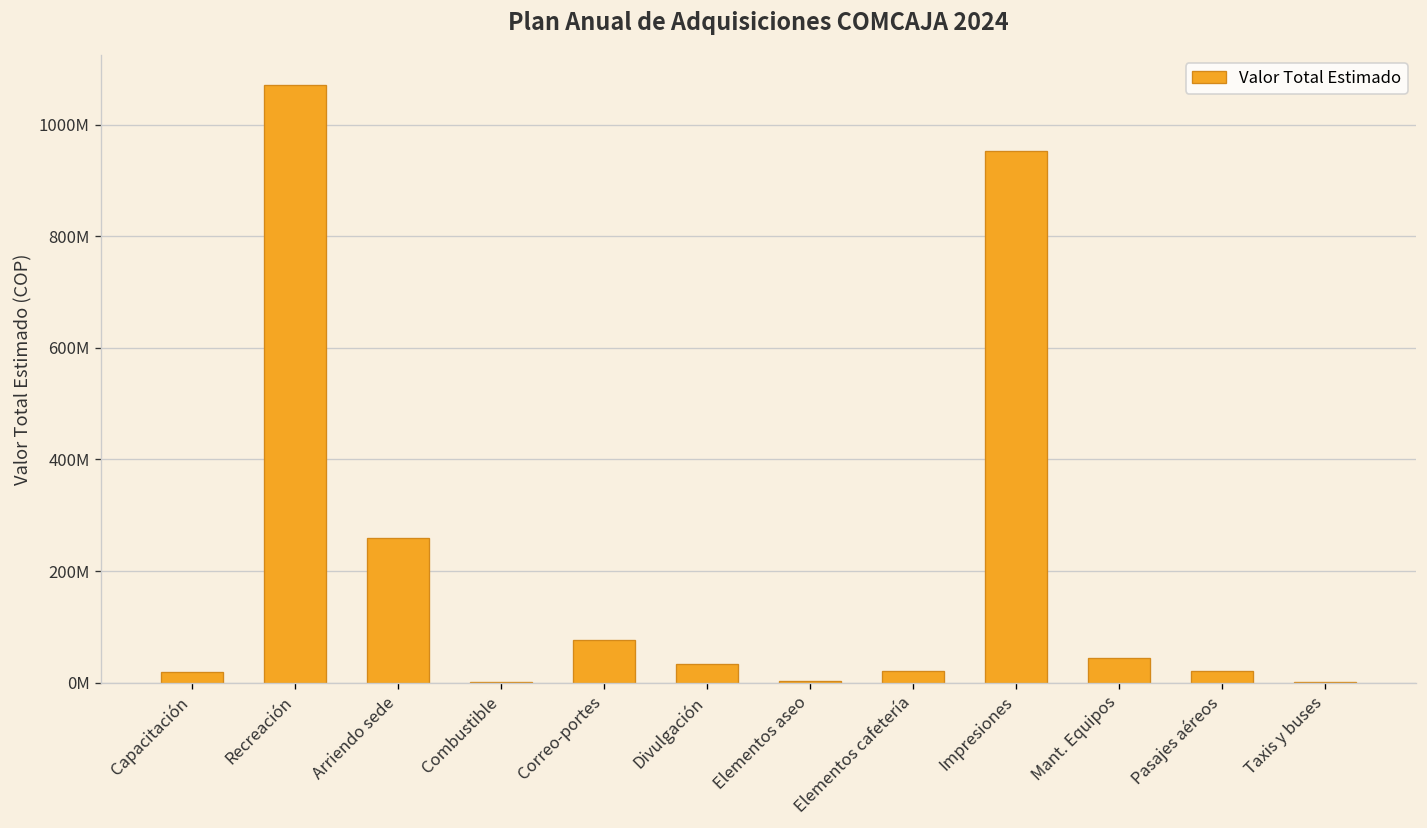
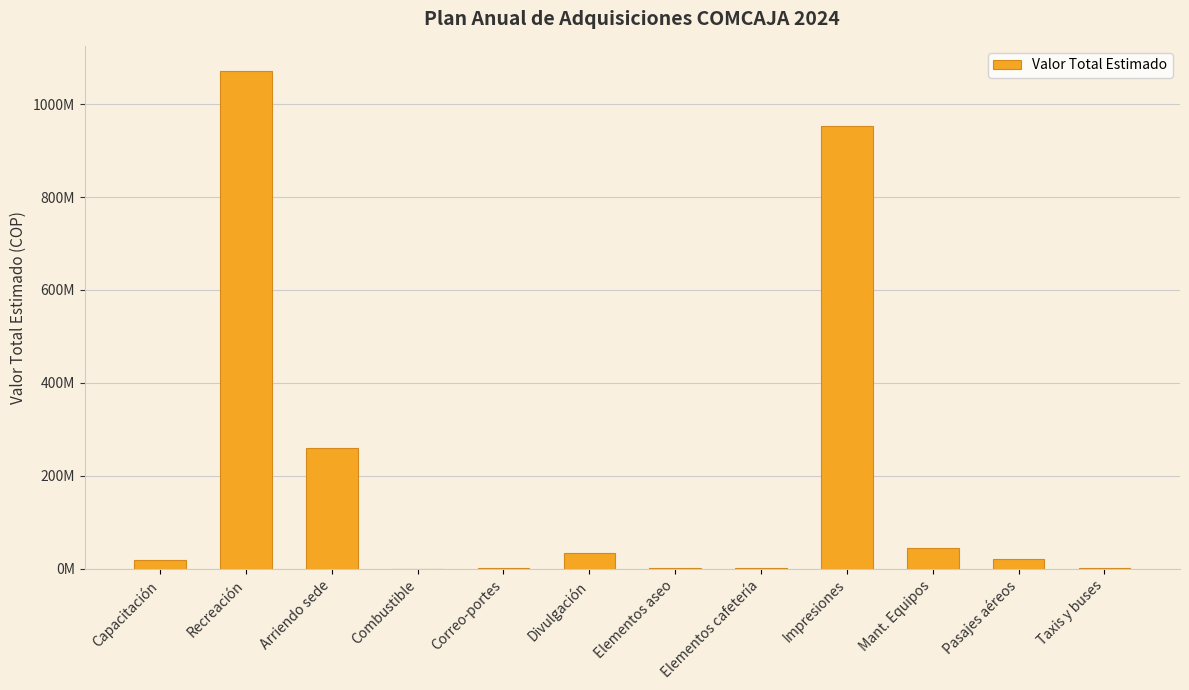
  {
    "Capacitación": 20000000,
    "Recreación": 1070000000,
    "Arriendo sede": 260000000,
-   "Correo-portes": 80000000,
+   "Correo-portes": 0,
    "Divulgación": 30000000,
-   "Elementos cafetería": 20000000,
+   "Elementos cafetería": 0,
    "Impresiones": 950000000,
    "Mant. Equipos": 40000000,
    "Pasajes aéreos": 20000000
  }
